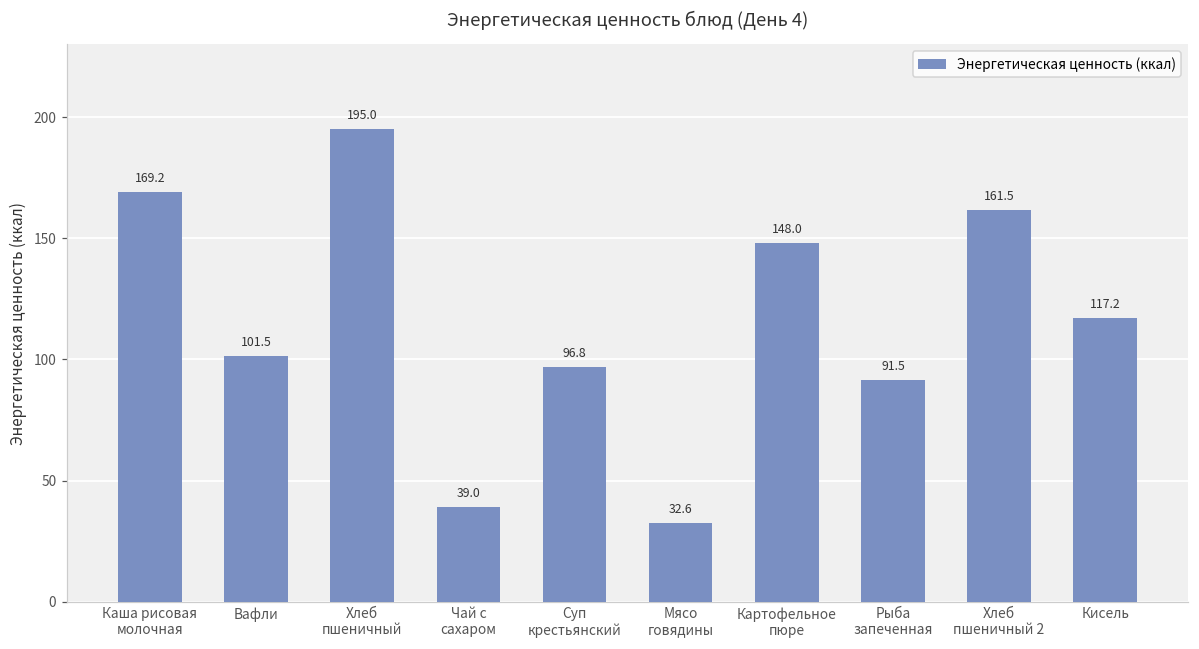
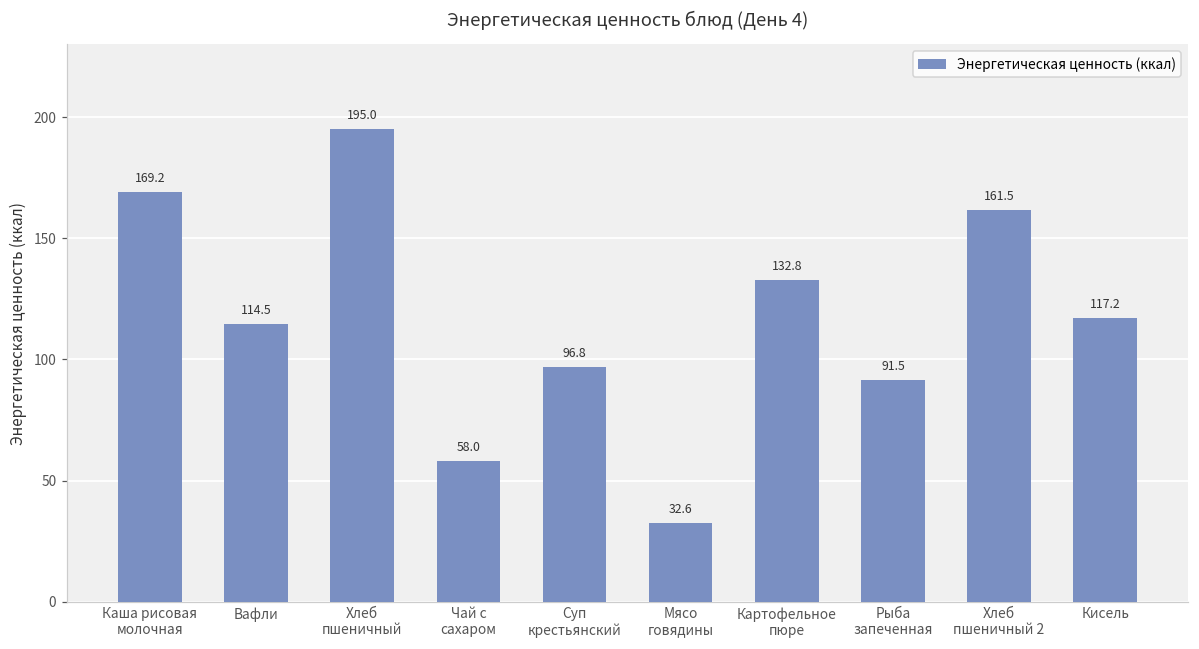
  {
    "Каша рисовая молочная": 169.2,
-   "Вафли": 101.5,
+   "Вафли": 114.5,
    "Хлеб пшеничный": 195.0,
-   "Чай с сахаром": 39.0,
+   "Чай с сахаром": 58.0,
    "Суп крестьянский": 96.8,
    "Мясо говядины": 32.6,
-   "Картофельное пюре": 148.0,
+   "Картофельное пюре": 132.8,
    "Рыба запеченная": 91.5,
    "Хлеб пшеничный 2": 161.5,
    "Кисель": 117.2
  }
